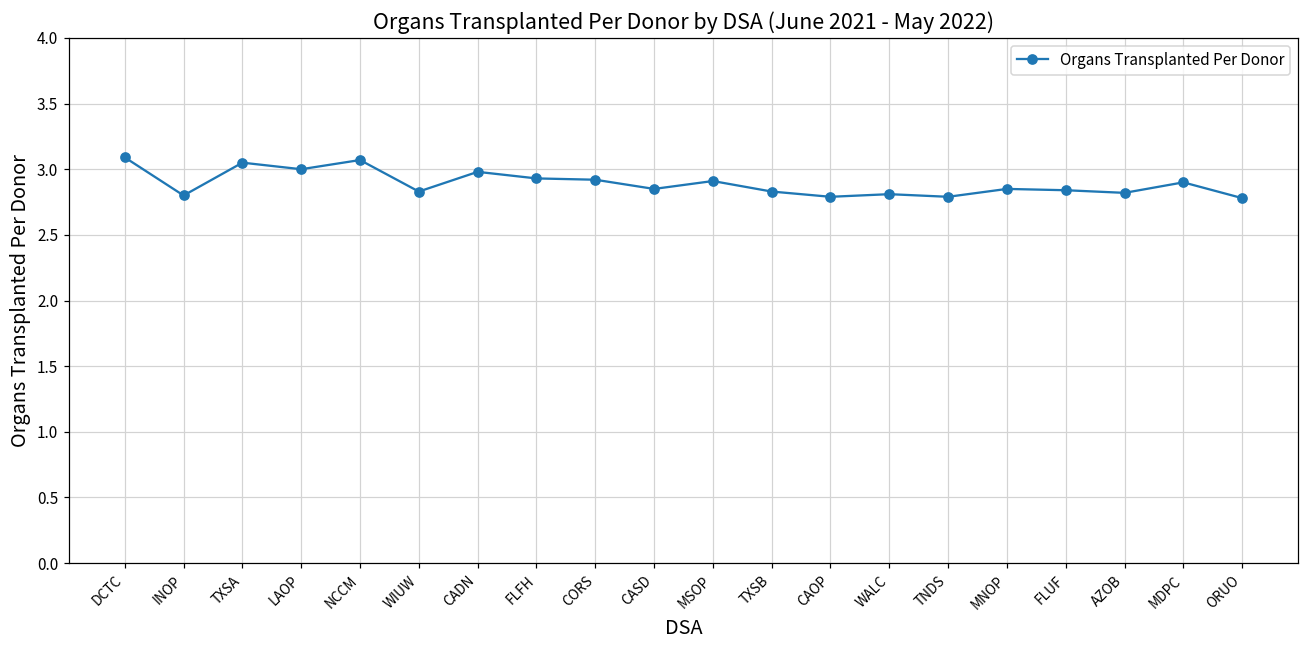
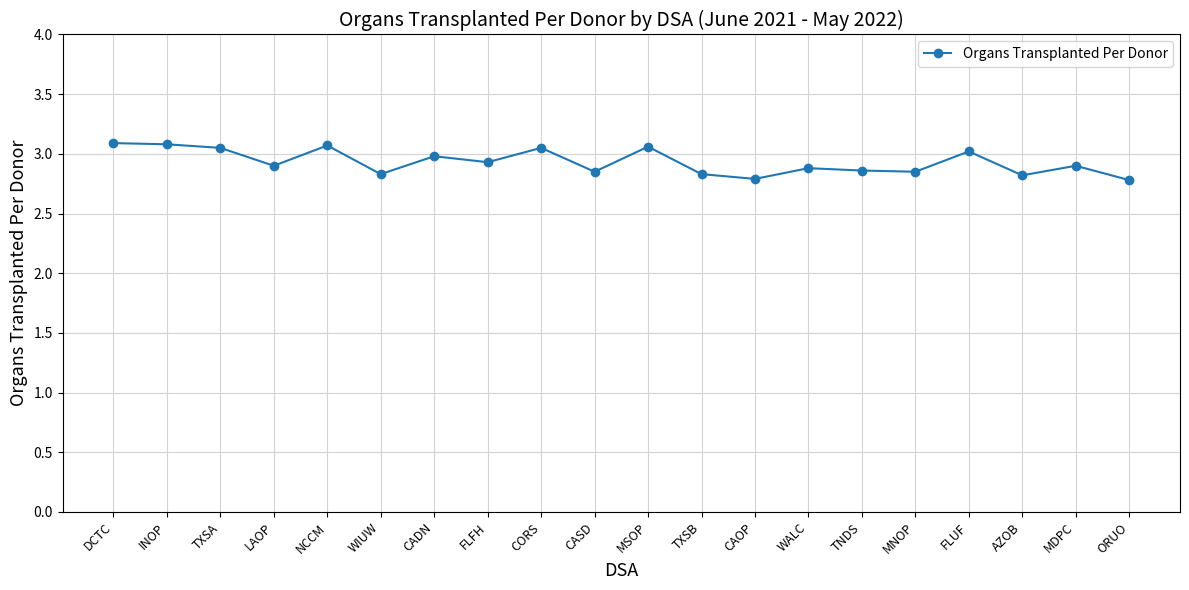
  {
    "DCTC": 3.09,
-   "INOP": 2.80,
+   "INOP": 3.08,
    "TXSA": 3.05,
-   "LAOP": 3.0,
+   "LAOP": 2.9,
    "NCCM": 3.07,
    "WIUW": 2.83,
    "CADN": 2.98,
    "FLFH": 2.93,
-   "CORS": 2.92,
+   "CORS": 3.05,
    "CASD": 2.85,
-   "MSOP": 2.91,
+   "MSOP": 3.06,
    "TXSB": 2.83,
    "CAOP": 2.79,
-   "WALC": 2.81,
-   "TNDS": 2.79,
+   "WALC": 2.88,
+   "TNDS": 2.86,
    "MNOP": 2.85,
-   "FLUF": 2.84,
+   "FLUF": 3.02,
    "AZOB": 2.82,
    "MDPC": 2.90,
    "ORUO": 2.78
  }
